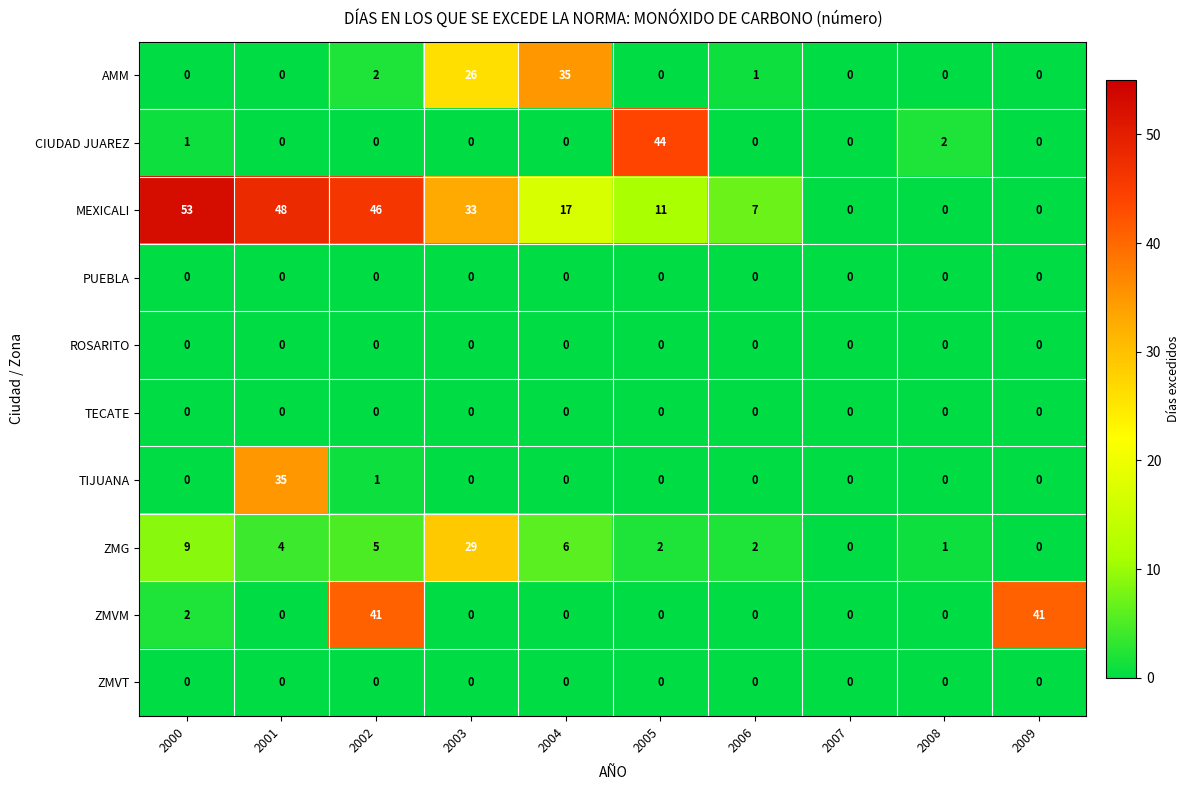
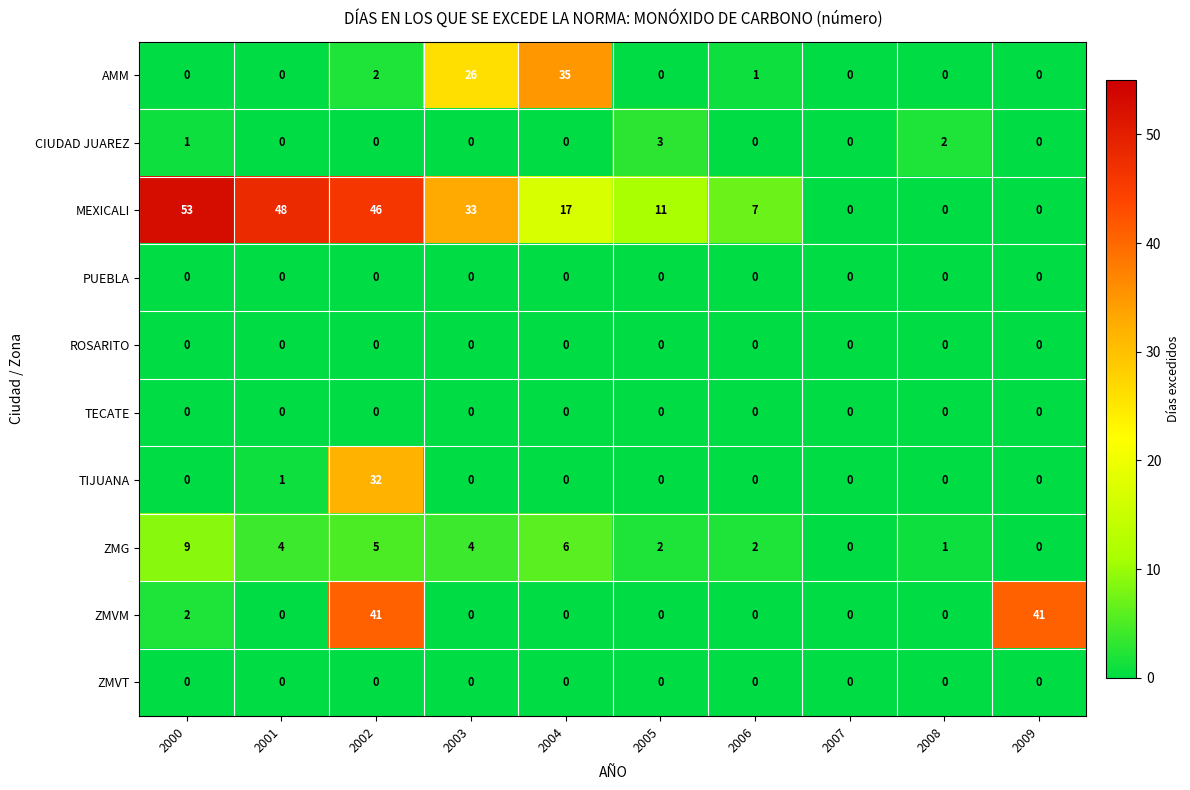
  {
    "AMM": {
      "2000": 0,
      "2001": 0,
      "2002": 2,
      "2003": 26,
      "2004": 35,
      "2005": 0,
      "2006": 1,
      "2007": 0,
      "2008": 0,
      "2009": 0
    },
    "CIUDAD JUAREZ": {
      "2000": 1,
      "2001": 0,
      "2002": 0,
      "2003": 0,
      "2004": 0,
-     "2005": 44,
+     "2005": 3,
      "2006": 0,
      "2007": 0,
      "2008": 2,
      "2009": 0
    },
    "MEXICALI": {
      "2000": 53,
      "2001": 48,
      "2002": 46,
      "2003": 33,
      "2004": 17,
      "2005": 11,
      "2006": 7,
      "2007": 0,
      "2008": 0,
      "2009": 0
    },
    "PUEBLA": {
      "2000": 0,
      "2001": 0,
      "2002": 0,
      "2003": 0,
      "2004": 0,
      "2005": 0,
      "2006": 0,
      "2007": 0,
      "2008": 0,
      "2009": 0
    },
    "ROSARITO": {
      "2000": 0,
      "2001": 0,
      "2002": 0,
      "2003": 0,
      "2004": 0,
      "2005": 0,
      "2006": 0,
      "2007": 0,
      "2008": 0,
      "2009": 0
    },
    "TECATE": {
      "2000": 0,
      "2001": 0,
      "2002": 0,
      "2003": 0,
      "2004": 0,
      "2005": 0,
      "2006": 0,
      "2007": 0,
      "2008": 0,
      "2009": 0
    },
    "TIJUANA": {
      "2000": 0,
-     "2001": 35,
-     "2002": 1,
+     "2001": 1,
+     "2002": 32,
      "2003": 0,
      "2004": 0,
      "2005": 0,
      "2006": 0,
      "2007": 0,
      "2008": 0,
      "2009": 0
    },
    "ZMG": {
      "2000": 9,
      "2001": 4,
      "2002": 5,
-     "2003": 29,
+     "2003": 4,
      "2004": 6,
      "2005": 2,
      "2006": 2,
      "2007": 0,
      "2008": 1,
      "2009": 0
    },
    "ZMVM": {
      "2000": 2,
      "2001": 0,
      "2002": 41,
      "2003": 0,
      "2004": 0,
      "2005": 0,
      "2006": 0,
      "2007": 0,
      "2008": 0,
      "2009": 41
    },
    "ZMVT": {
      "2000": 0,
      "2001": 0,
      "2002": 0,
      "2003": 0,
      "2004": 0,
      "2005": 0,
      "2006": 0,
      "2007": 0,
      "2008": 0,
      "2009": 0
    }
  }
